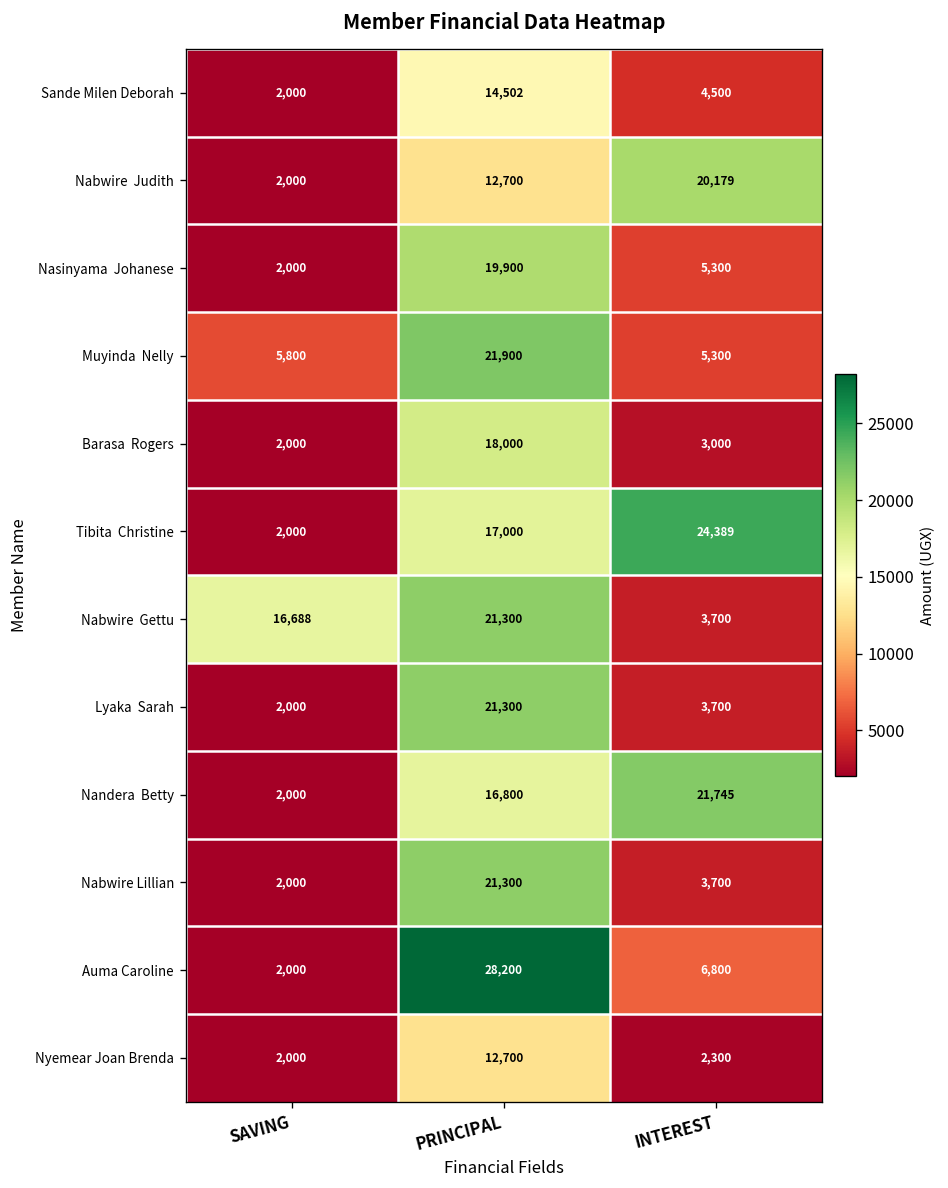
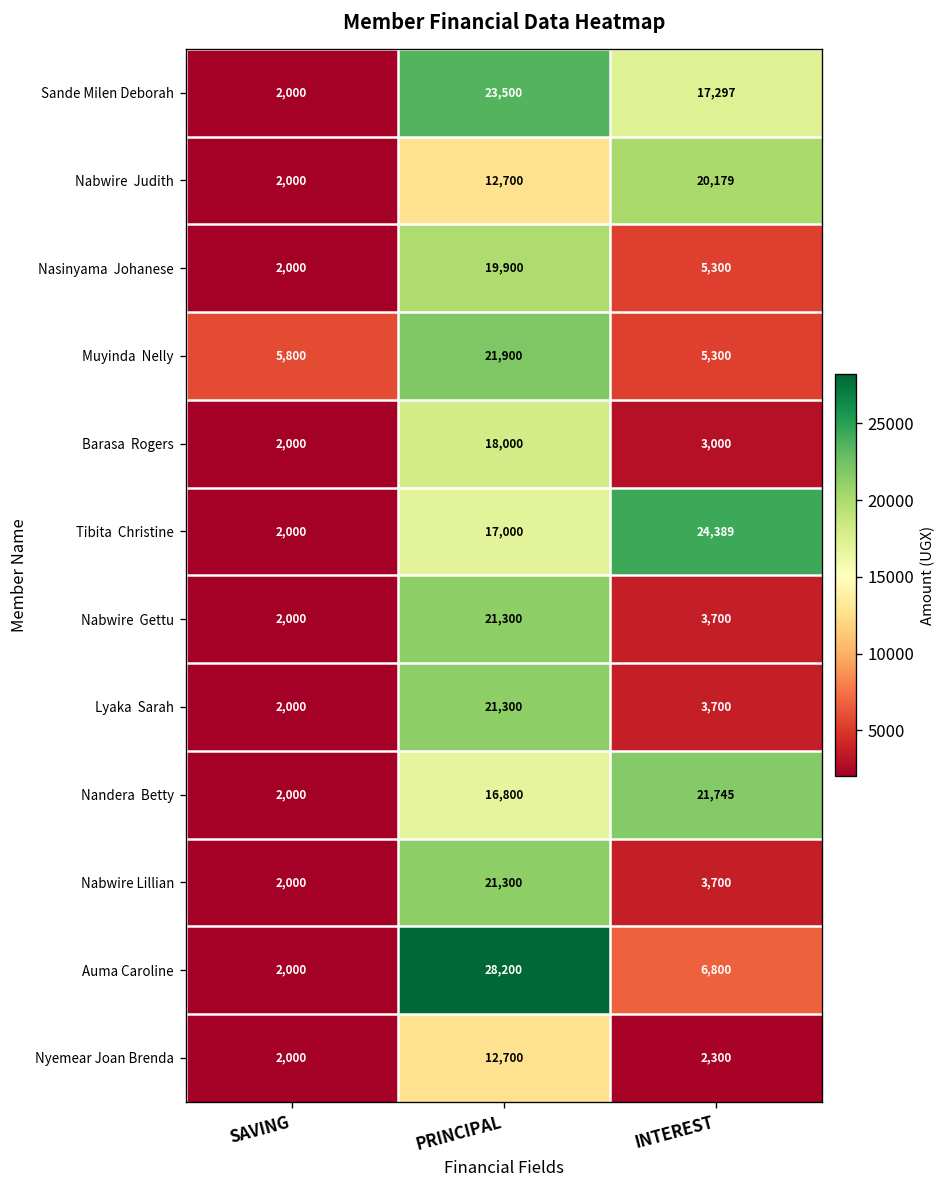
  {
    "Sande Milen Deborah": {
      "SAVING": "2,000",
-     "PRINCIPAL": "14,502",
-     "INTEREST": "4,500"
+     "PRINCIPAL": "23,500",
+     "INTEREST": "17,297"
    },
    "Nabwire Judith": {
      "SAVING": "2,000",
      "PRINCIPAL": "12,700",
      "INTEREST": "20,179"
    },
    "Nasinyama Johanese": {
      "SAVING": "2,000",
      "PRINCIPAL": "19,900",
      "INTEREST": "5,300"
    },
    "Muyinda Nelly": {
      "SAVING": "5,800",
      "PRINCIPAL": "21,900",
      "INTEREST": "5,300"
    },
    "Barasa Rogers": {
      "SAVING": "2,000",
      "PRINCIPAL": "18,000",
      "INTEREST": "3,000"
    },
    "Tibita Christine": {
      "SAVING": "2,000",
      "PRINCIPAL": "17,000",
      "INTEREST": "24,389"
    },
    "Nabwire Gettu": {
-     "SAVING": "16,688",
+     "SAVING": "2,000",
      "PRINCIPAL": "21,300",
      "INTEREST": "3,700"
    },
    "Lyaka Sarah": {
      "SAVING": "2,000",
      "PRINCIPAL": "21,300",
      "INTEREST": "3,700"
    },
    "Nandera Betty": {
      "SAVING": "2,000",
      "PRINCIPAL": "16,800",
      "INTEREST": "21,745"
    },
    "Nabwire Lillian": {
      "SAVING": "2,000",
      "PRINCIPAL": "21,300",
      "INTEREST": "3,700"
    },
    "Auma Caroline": {
      "SAVING": "2,000",
      "PRINCIPAL": "28,200",
      "INTEREST": "6,800"
    },
    "Nyemear Joan Brenda": {
      "SAVING": "2,000",
      "PRINCIPAL": "12,700",
      "INTEREST": "2,300"
    }
  }
